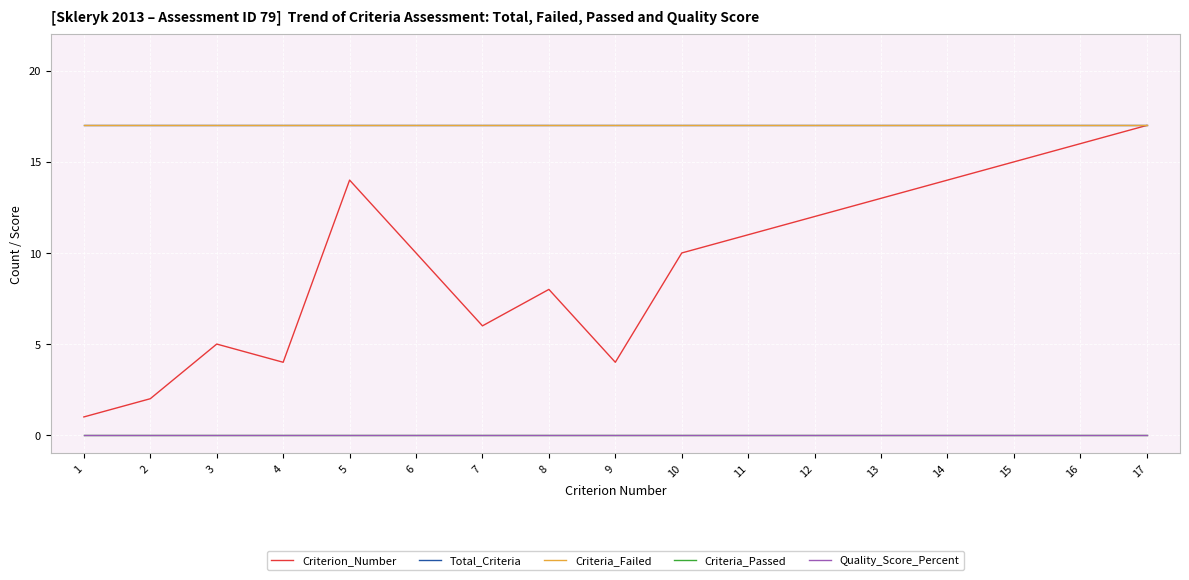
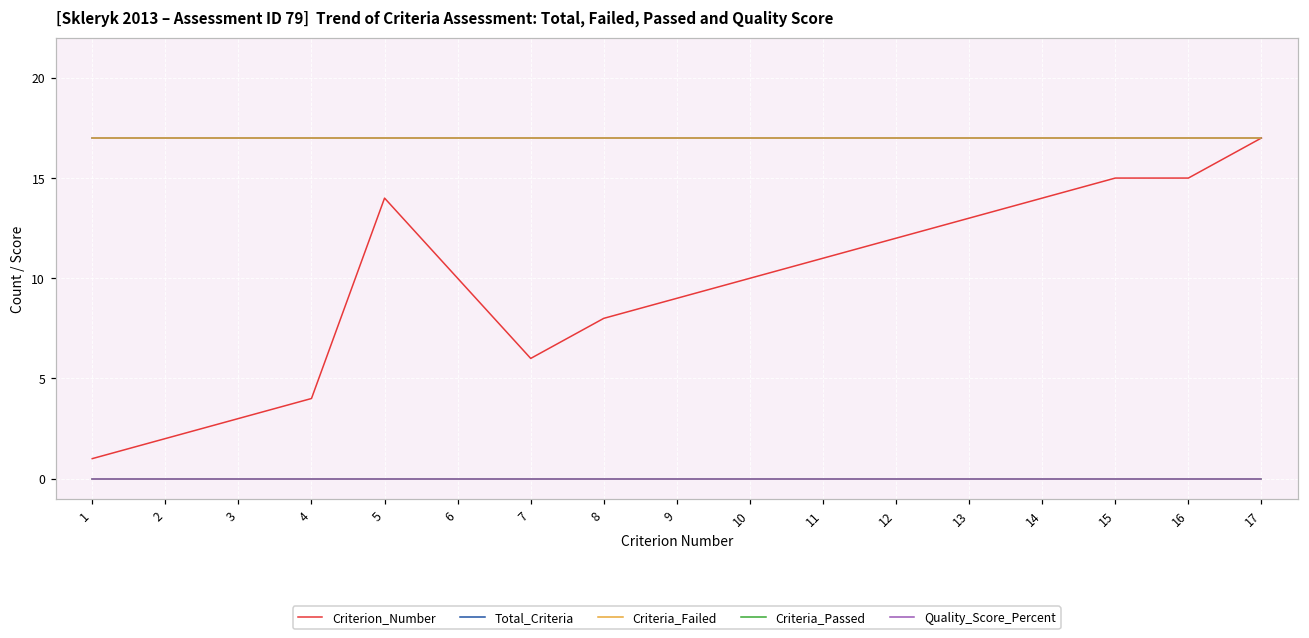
  {
    "Criterion_Number": {
      "1": 1,
      "2": 2,
-     "3": 5,
+     "3": 3,
      "4": 4,
      "5": 14,
      "6": 10,
      "7": 6,
      "8": 8,
-     "9": 4,
+     "9": 9,
      "10": 10,
      "11": 11,
      "12": 12,
      "13": 13,
      "14": 14,
      "15": 15,
-     "16": 16
+     "16": 15
    },
    "Criteria_Failed": {
      "1": 17,
      "2": 17,
      "3": 17,
      "4": 17,
      "5": 17,
      "6": 17,
      "7": 17,
      "8": 17,
      "9": 17,
      "10": 17,
      "11": 17,
      "12": 17,
      "13": 17,
      "14": 17,
      "15": 17,
      "16": 17
    },
    "Quality_Score_Percent": {
      "1": 0,
      "2": 0,
      "3": 0,
      "4": 0,
      "5": 0,
      "6": 0,
      "7": 0,
      "8": 0,
      "9": 0,
      "10": 0,
      "11": 0,
      "12": 0,
      "13": 0,
      "14": 0,
      "15": 0,
      "16": 0,
      "17": 0
    }
  }
